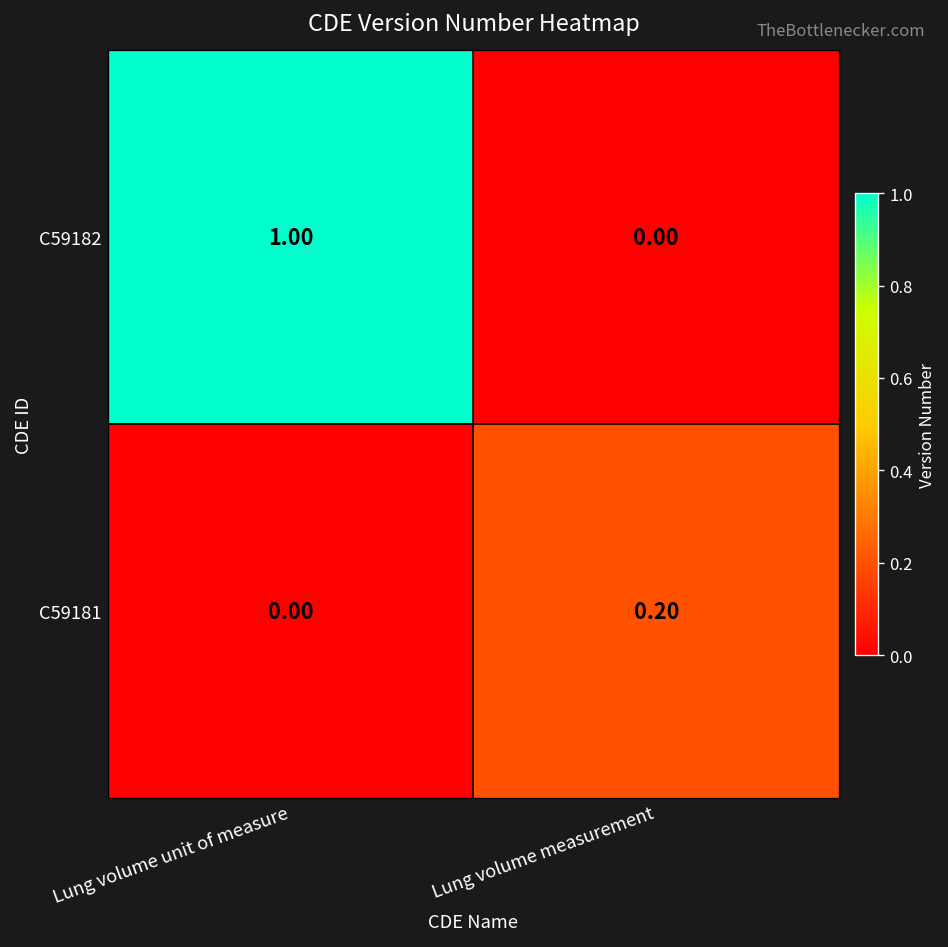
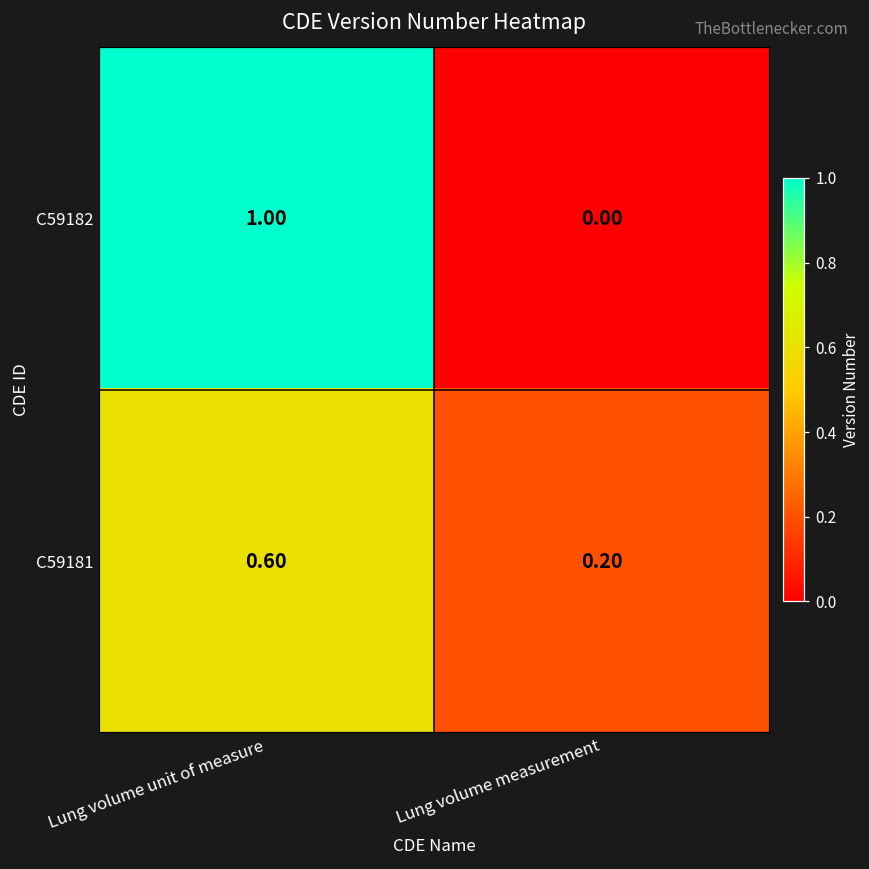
  {
    "C59182": {
      "Lung volume unit of measure": 1.00,
      "Lung volume measurement": 0.00
    },
    "C59181": {
-     "Lung volume unit of measure": 0.00,
+     "Lung volume unit of measure": 0.60,
      "Lung volume measurement": 0.20
    }
  }
